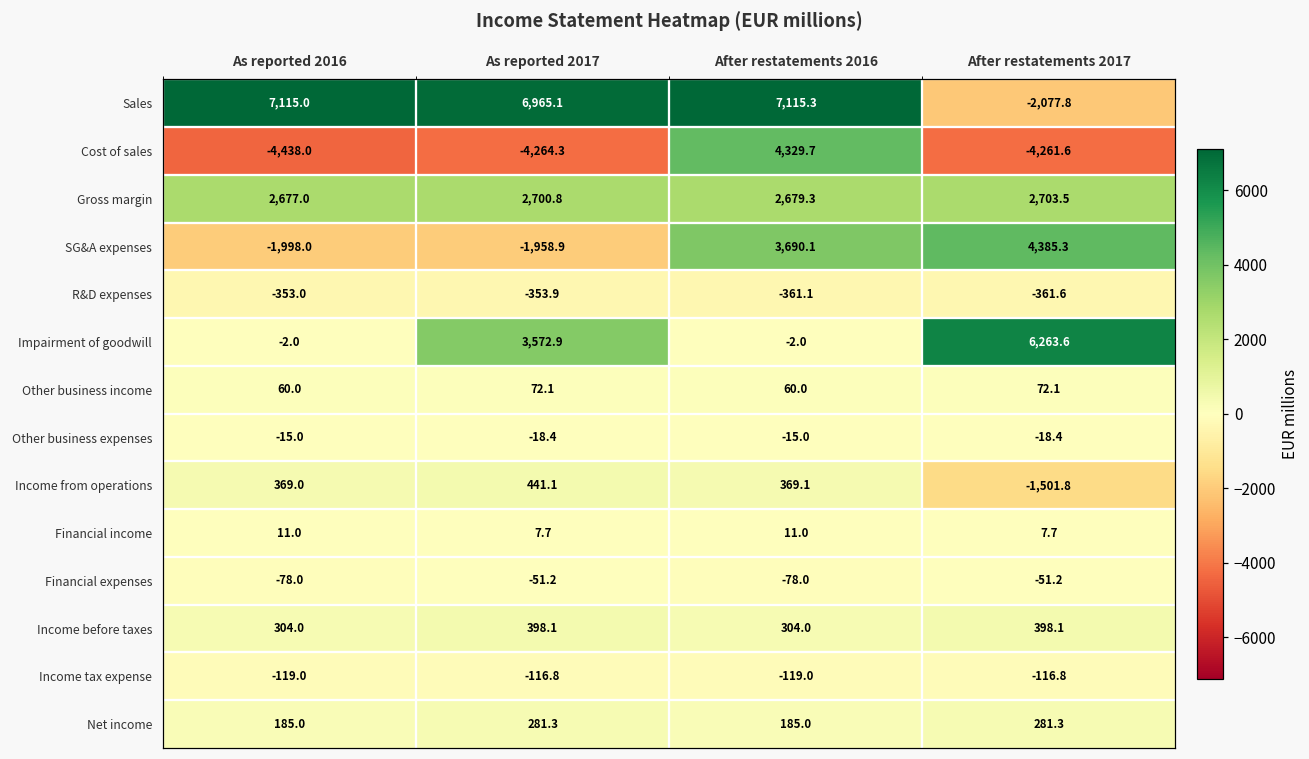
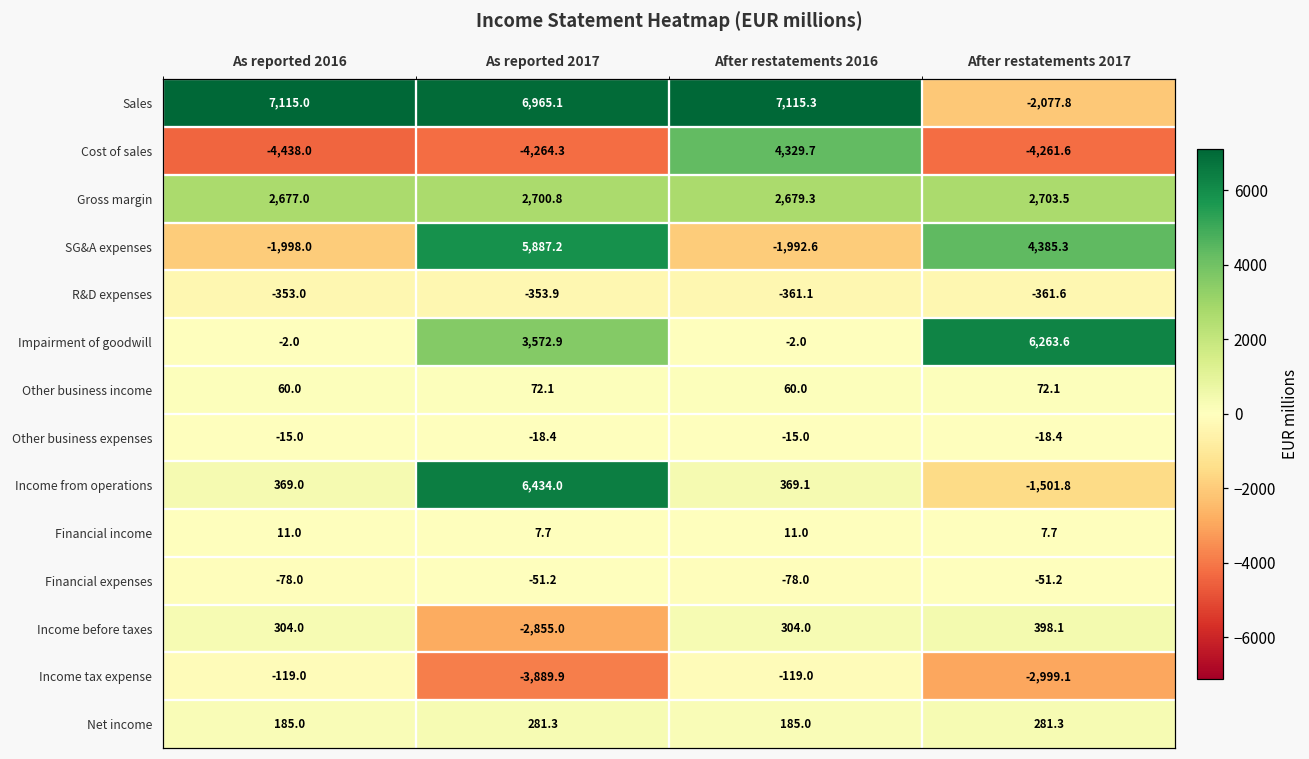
  {
    "Sales": {
      "As reported 2016": "7,115.0",
      "As reported 2017": "6,965.1",
      "After restatements 2016": "7,115.3",
      "After restatements 2017": "-2,077.8"
    },
    "Cost of sales": {
      "As reported 2016": "-4,438.0",
      "As reported 2017": "-4,264.3",
      "After restatements 2016": "4,329.7",
      "After restatements 2017": "-4,261.6"
    },
    "Gross margin": {
      "As reported 2016": "2,677.0",
      "As reported 2017": "2,700.8",
      "After restatements 2016": "2,679.3",
      "After restatements 2017": "2,703.5"
    },
    "SG&A expenses": {
      "As reported 2016": "-1,998.0",
-     "As reported 2017": "-1,958.9",
-     "After restatements 2016": "3,690.1",
+     "As reported 2017": "5,887.2",
+     "After restatements 2016": "-1,992.6",
      "After restatements 2017": "4,385.3"
    },
    "R&D expenses": {
      "As reported 2016": "-353.0",
      "As reported 2017": "-353.9",
      "After restatements 2016": "-361.1",
      "After restatements 2017": "-361.6"
    },
    "Impairment of goodwill": {
      "As reported 2016": "-2.0",
      "As reported 2017": "3,572.9",
      "After restatements 2016": "-2.0",
      "After restatements 2017": "6,263.6"
    },
    "Other business income": {
      "As reported 2016": "60.0",
      "As reported 2017": "72.1",
      "After restatements 2016": "60.0",
      "After restatements 2017": "72.1"
    },
    "Other business expenses": {
      "As reported 2016": "-15.0",
      "As reported 2017": "-18.4",
      "After restatements 2016": "-15.0",
      "After restatements 2017": "-18.4"
    },
    "Income from operations": {
      "As reported 2016": "369.0",
-     "As reported 2017": "441.1",
+     "As reported 2017": "6,434.0",
      "After restatements 2016": "369.1",
      "After restatements 2017": "-1,501.8"
    },
    "Financial income": {
      "As reported 2016": "11.0",
      "As reported 2017": "7.7",
      "After restatements 2016": "11.0",
      "After restatements 2017": "7.7"
    },
    "Financial expenses": {
      "As reported 2016": "-78.0",
      "As reported 2017": "-51.2",
      "After restatements 2016": "-78.0",
      "After restatements 2017": "-51.2"
    },
    "Income before taxes": {
      "As reported 2016": "304.0",
-     "As reported 2017": "398.1",
+     "As reported 2017": "-2,855.0",
      "After restatements 2016": "304.0",
      "After restatements 2017": "398.1"
    },
    "Income tax expense": {
      "As reported 2016": "-119.0",
-     "As reported 2017": "-116.8",
+     "As reported 2017": "-3,889.9",
      "After restatements 2016": "-119.0",
-     "After restatements 2017": "-116.8"
+     "After restatements 2017": "-2,999.1"
    },
    "Net income": {
      "As reported 2016": "185.0",
      "As reported 2017": "281.3",
      "After restatements 2016": "185.0",
      "After restatements 2017": "281.3"
    }
  }
